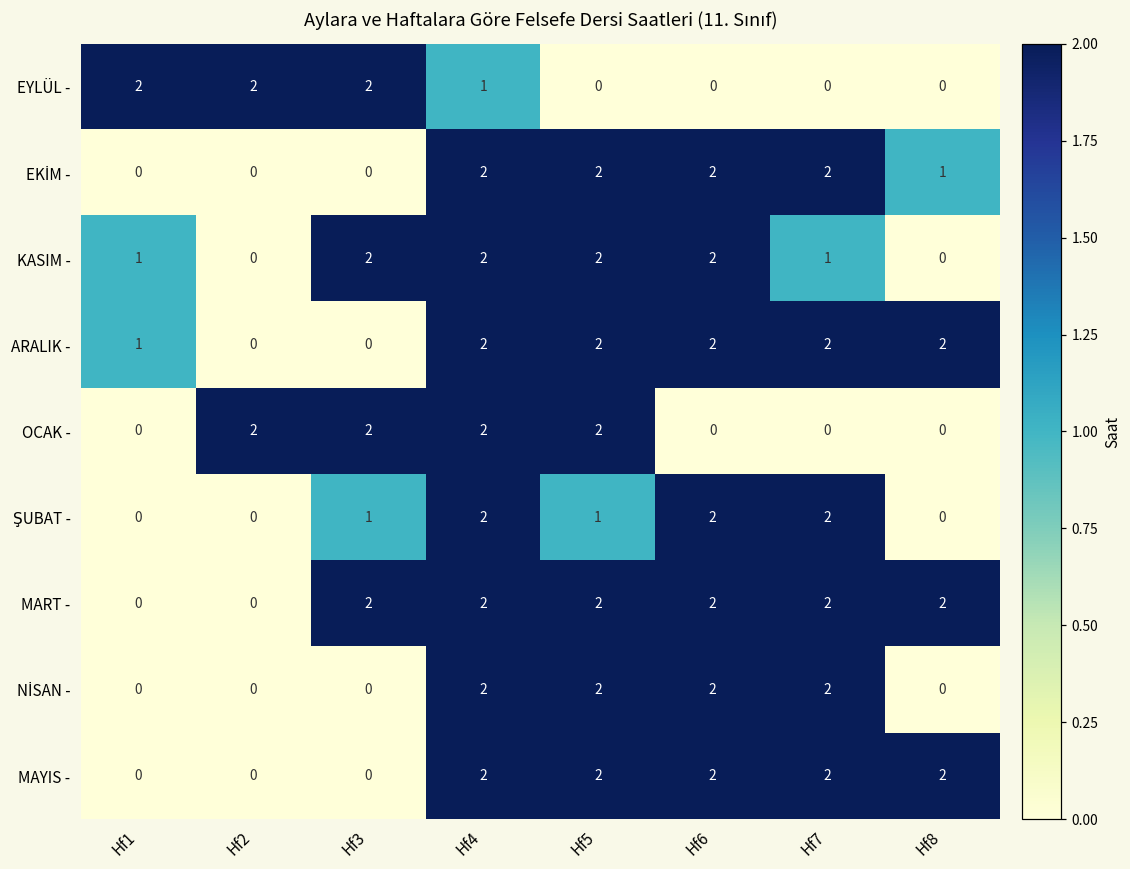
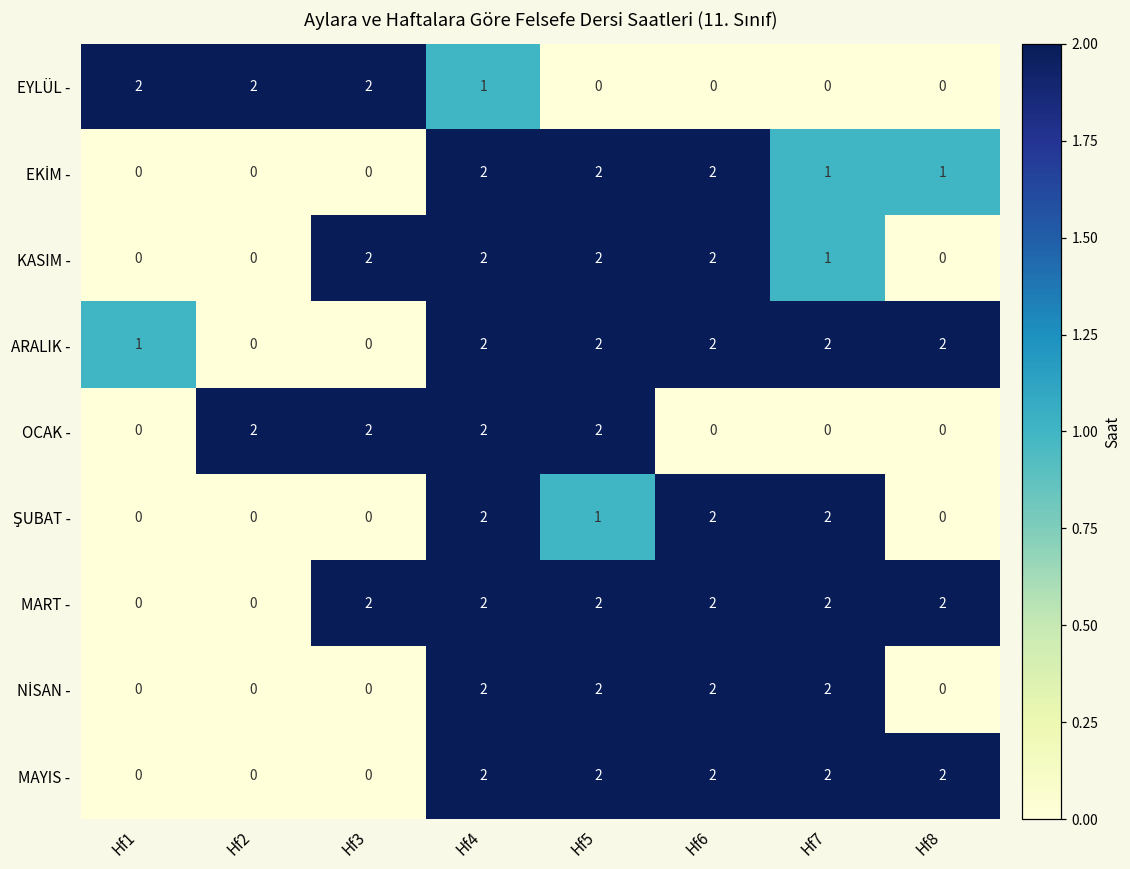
  {
    "EYLÜL -": {
      "Hf1": 2,
      "Hf2": 2,
      "Hf3": 2,
      "Hf4": 1,
      "Hf5": 0,
      "Hf6": 0,
      "Hf7": 0,
      "Hf8": 0
    },
    "EKİM -": {
      "Hf1": 0,
      "Hf2": 0,
      "Hf3": 0,
      "Hf4": 2,
      "Hf5": 2,
      "Hf6": 2,
-     "Hf7": 2,
+     "Hf7": 1,
      "Hf8": 1
    },
    "KASIM -": {
-     "Hf1": 1,
+     "Hf1": 0,
      "Hf2": 0,
      "Hf3": 2,
      "Hf4": 2,
      "Hf5": 2,
      "Hf6": 2,
      "Hf7": 1,
      "Hf8": 0
    },
    "ARALIK -": {
      "Hf1": 1,
      "Hf2": 0,
      "Hf3": 0,
      "Hf4": 2,
      "Hf5": 2,
      "Hf6": 2,
      "Hf7": 2,
      "Hf8": 2
    },
    "OCAK -": {
      "Hf1": 0,
      "Hf2": 2,
      "Hf3": 2,
      "Hf4": 2,
      "Hf5": 2,
      "Hf6": 0,
      "Hf7": 0,
      "Hf8": 0
    },
    "ŞUBAT -": {
      "Hf1": 0,
      "Hf2": 0,
-     "Hf3": 1,
+     "Hf3": 0,
      "Hf4": 2,
      "Hf5": 1,
      "Hf6": 2,
      "Hf7": 2,
      "Hf8": 0
    },
    "MART -": {
      "Hf1": 0,
      "Hf2": 0,
      "Hf3": 2,
      "Hf4": 2,
      "Hf5": 2,
      "Hf6": 2,
      "Hf7": 2,
      "Hf8": 2
    },
    "NİSAN -": {
      "Hf1": 0,
      "Hf2": 0,
      "Hf3": 0,
      "Hf4": 2,
      "Hf5": 2,
      "Hf6": 2,
      "Hf7": 2,
      "Hf8": 0
    },
    "MAYIS -": {
      "Hf1": 0,
      "Hf2": 0,
      "Hf3": 0,
      "Hf4": 2,
      "Hf5": 2,
      "Hf6": 2,
      "Hf7": 2,
      "Hf8": 2
    }
  }
